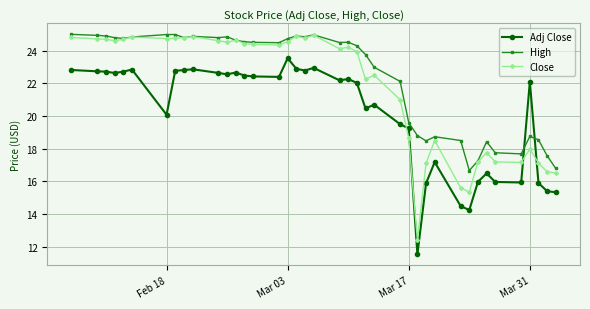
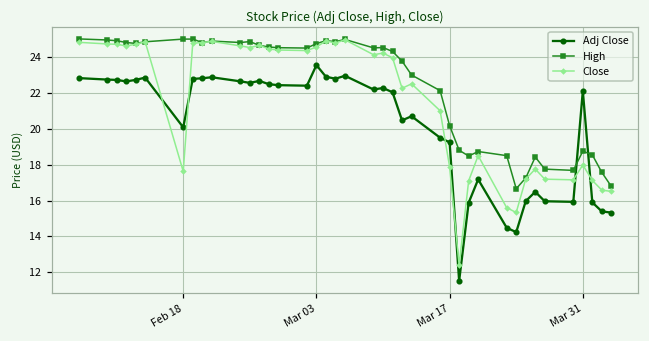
  {
    "Adj Close": {
      "Feb 18": 20.1,
      "Mar 03": 23.5,
      "Mar 17": 19.2,
      "Mar 31": 22.1
    },
    "High": {
      "Feb 18": 25.0,
      "Mar 03": 24.7,
-     "Mar 17": 19.6,
+     "Mar 17": 20.2,
      "Mar 31": 18.8
    },
    "Close": {
-     "Feb 18": 24.7,
+     "Feb 18": 17.6,
      "Mar 03": 24.5,
-     "Mar 17": 18.6,
+     "Mar 17": 17.9,
      "Mar 31": 18.0
    }
  }
